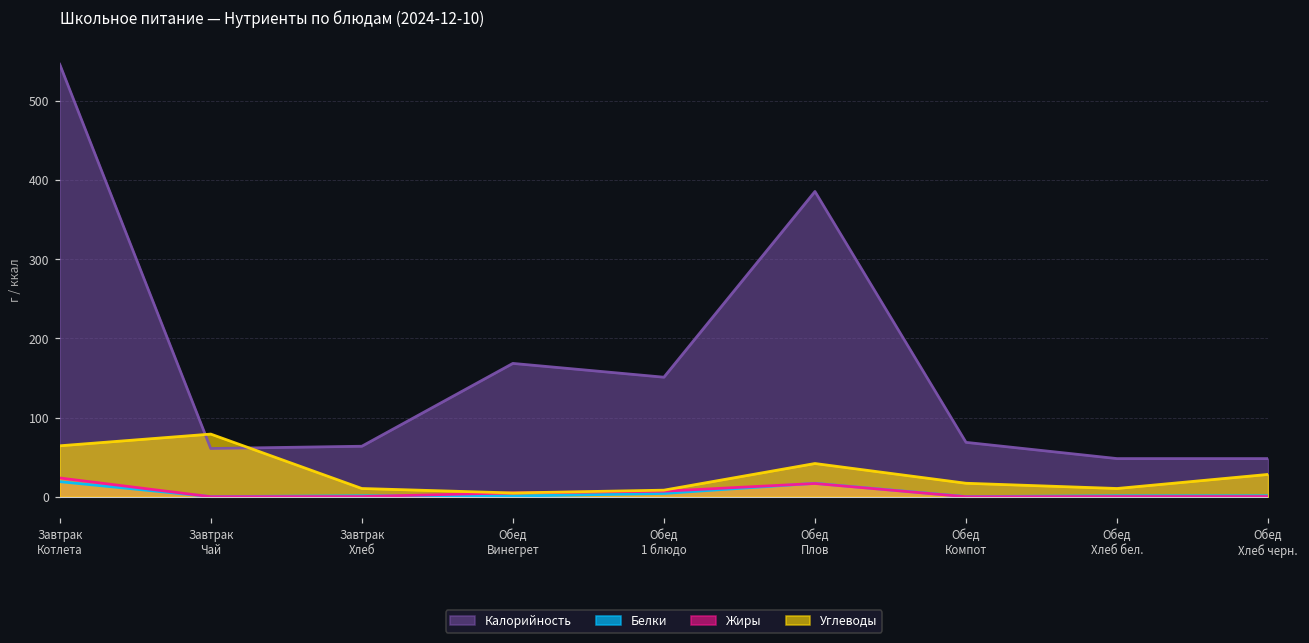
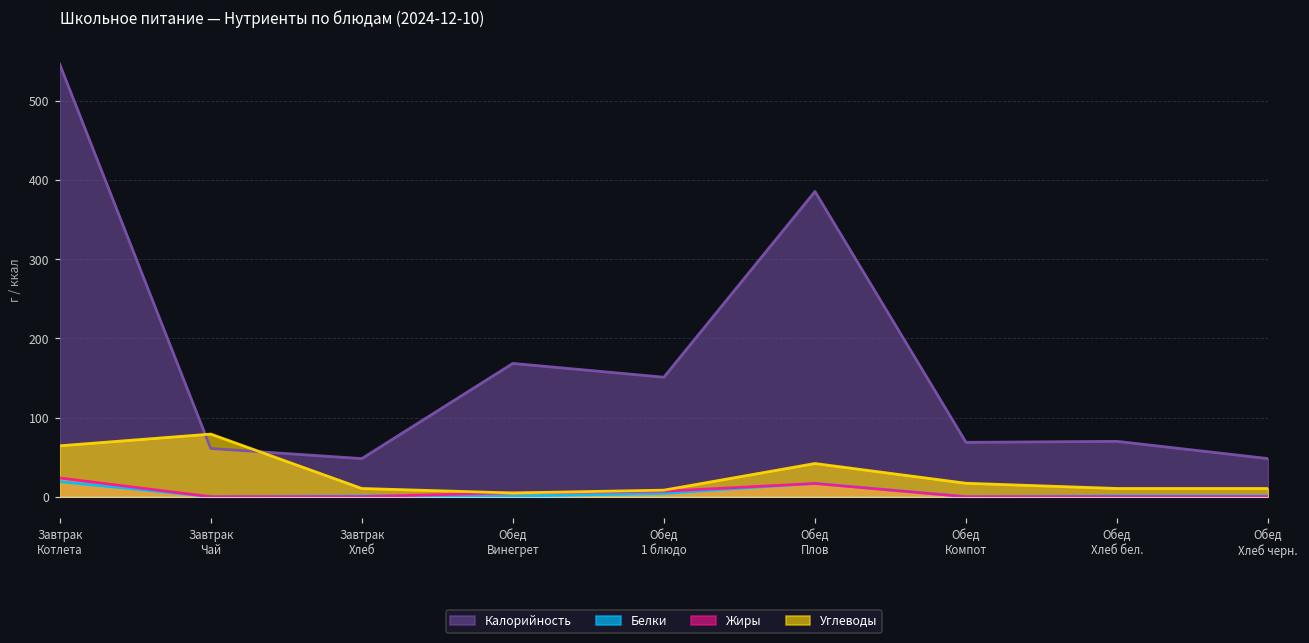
  {
    "Калорийность": {
      "Завтрак Котлета": 550,
      "Завтрак Чай": 60,
-     "Завтрак Хлеб": 60,
+     "Завтрак Хлеб": 50,
      "Обед Винегрет": 170,
      "Обед 1 блюдо": 150,
      "Обед Плов": 390,
      "Обед Компот": 70,
-     "Обед Хлеб бел.": 50,
+     "Обед Хлеб бел.": 70,
      "Обед Хлеб черн.": 50
    },
    "Белки": {
      "Завтрак Котлета": 20,
      "Обед Винегрет": 0
    },
    "Жиры": {
      "Завтрак Котлета": 20
    },
    "Углеводы": {
      "Завтрак Котлета": 60,
      "Завтрак Чай": 80,
      "Завтрак Хлеб": 10,
      "Обед Плов": 40,
      "Обед Компот": 20,
      "Обед Хлеб бел.": 10,
-     "Обед Хлеб черн.": 30
+     "Обед Хлеб черн.": 10
    }
  }
